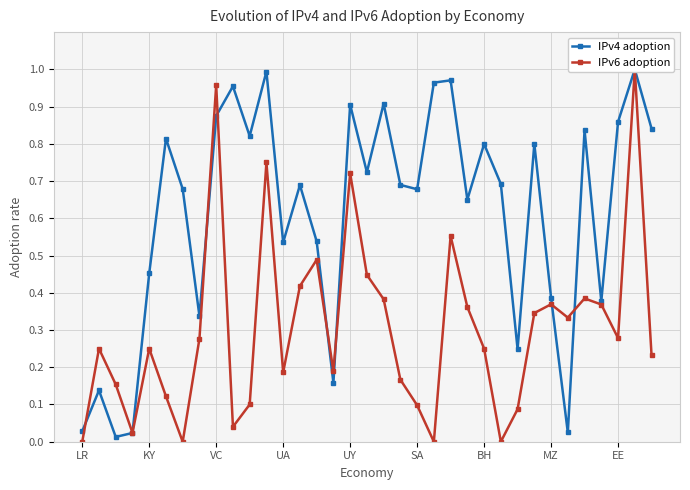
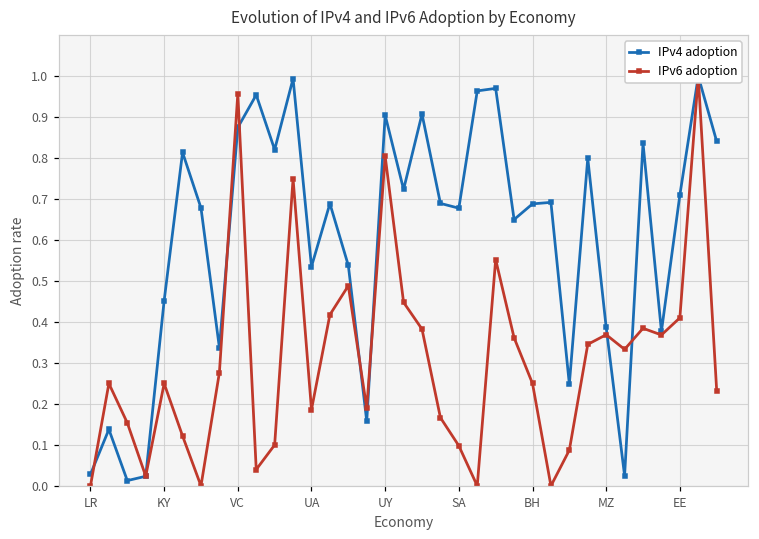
  {
    "IPv4 adoption": {
      "LR": 0.03,
      "KY": 0.45,
      "VC": 0.88,
      "UA": 0.54,
      "UY": 0.91,
      "SA": 0.68,
-     "BH": 0.80,
+     "BH": 0.69,
      "MZ": 0.39,
-     "EE": 0.86
+     "EE": 0.71
    },
    "IPv6 adoption": {
      "LR": 0.00,
      "KY": 0.25,
      "VC": 0.96,
      "UA": 0.19,
-     "UY": 0.72,
+     "UY": 0.81,
      "SA": 0.10,
      "BH": 0.25,
      "MZ": 0.37,
-     "EE": 0.28
+     "EE": 0.41
    }
  }
